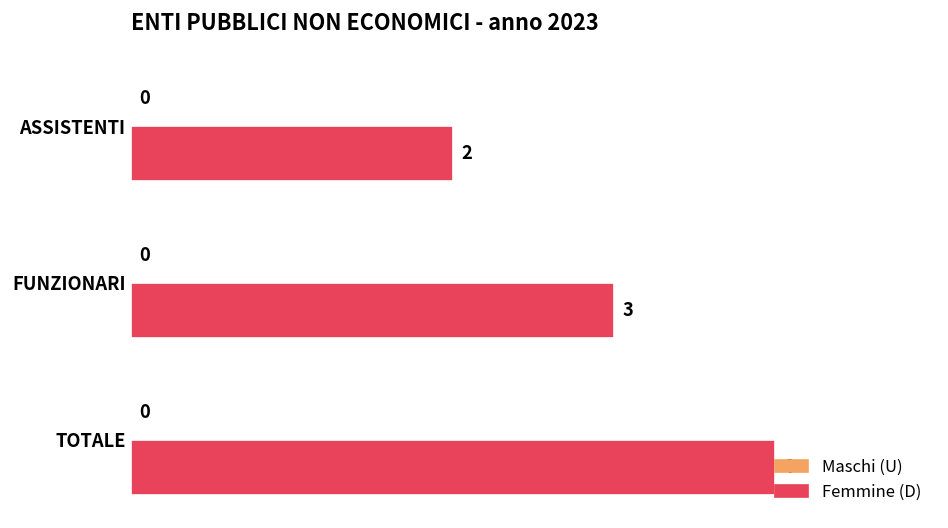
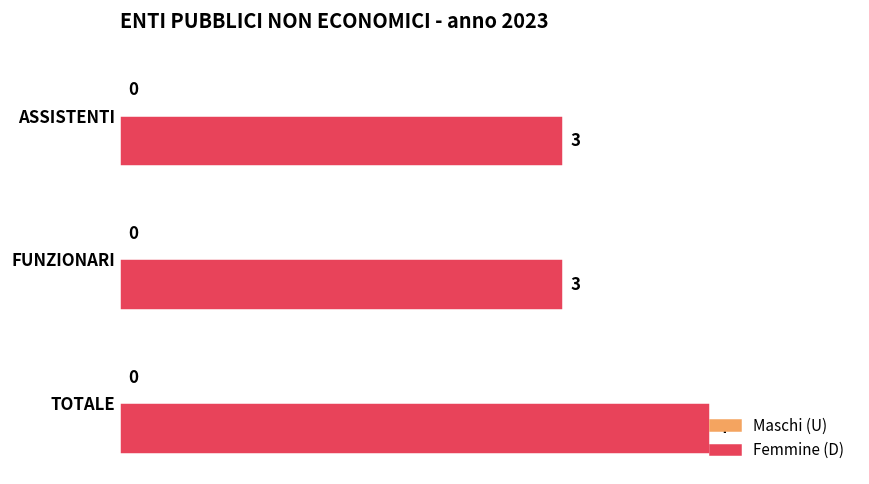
  {
    "Maschi (U)": {
      "ASSISTENTI": 0,
      "FUNZIONARI": 0,
      "TOTALE": 0
    },
    "Femmine (D)": {
-     "ASSISTENTI": 2,
+     "ASSISTENTI": 3,
      "FUNZIONARI": 3,
      "TOTALE": 4
    }
  }
